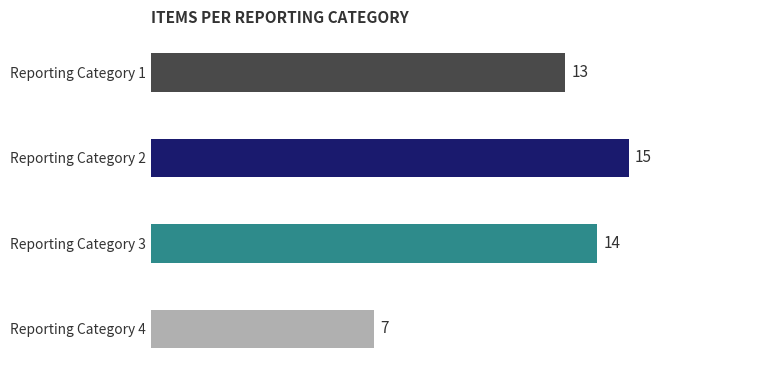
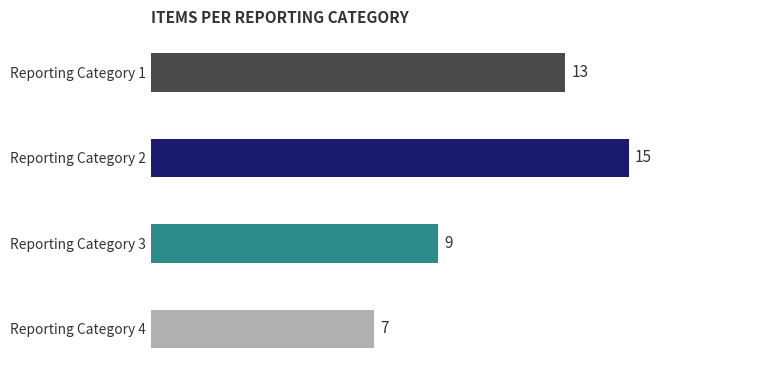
  {
    "Reporting Category 1": 13,
    "Reporting Category 2": 15,
-   "Reporting Category 3": 14,
+   "Reporting Category 3": 9,
    "Reporting Category 4": 7
  }
